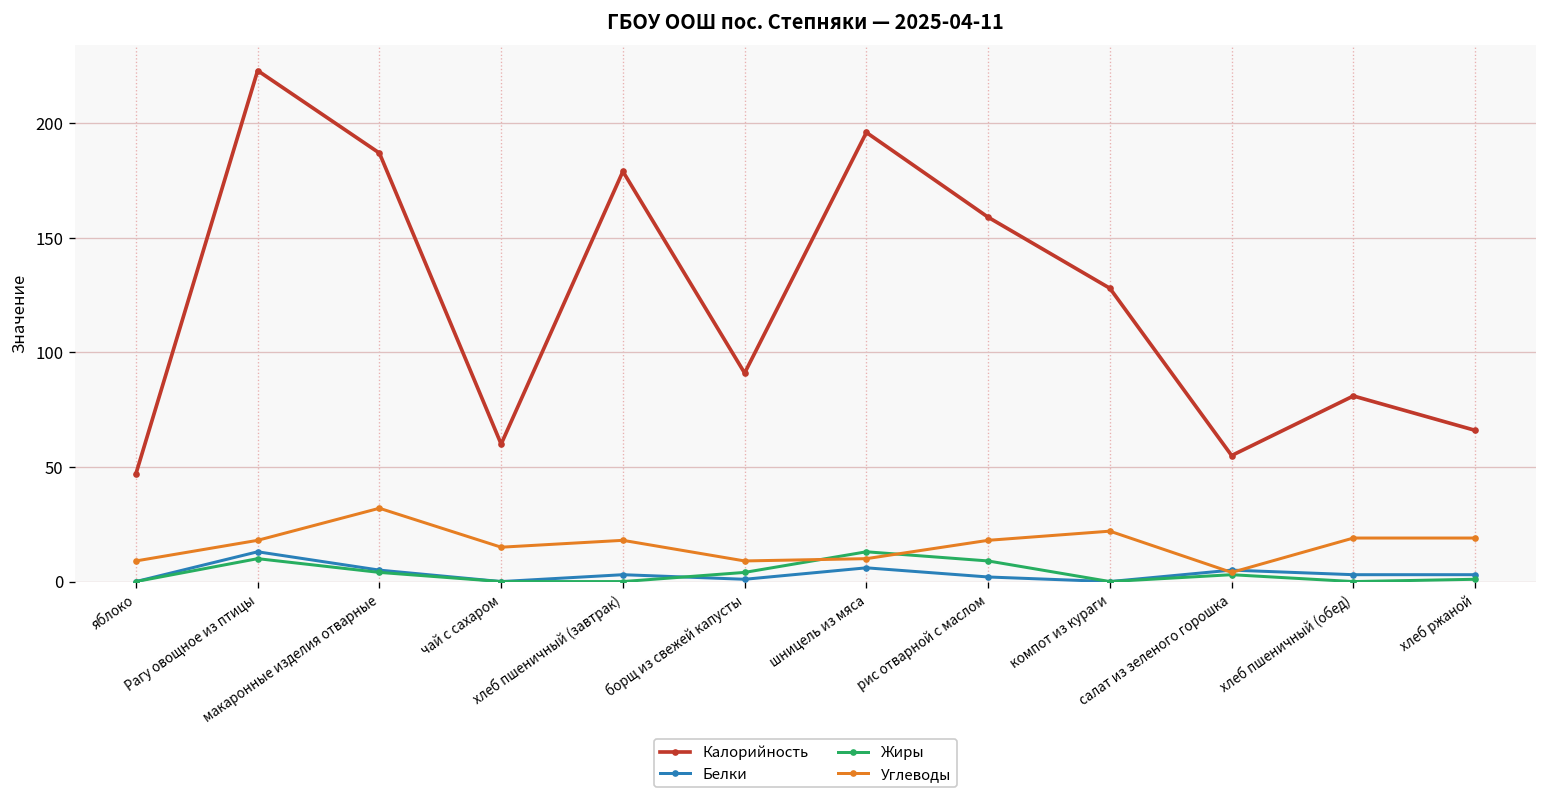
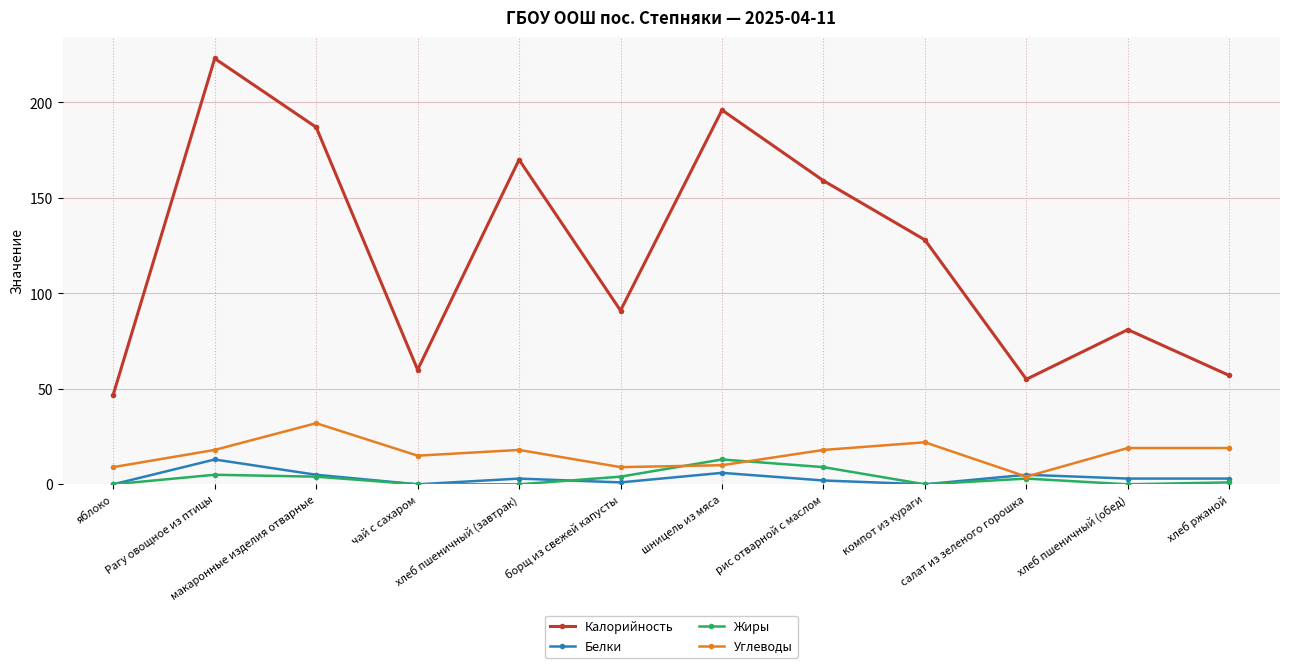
  {
    "Калорийность": {
      "яблоко": 47,
      "Рагу овощное из птицы": 223,
      "макаронные изделия отварные": 187,
      "чай с сахаром": 60,
-     "хлеб пшеничный (завтрак)": 179,
+     "хлеб пшеничный (завтрак)": 170,
      "борщ из свежей капусты": 91,
      "шницель из мяса": 196,
      "рис отварной с маслом": 159,
      "компот из кураги": 128,
      "салат из зеленого горошка": 55,
      "хлеб пшеничный (обед)": 81,
-     "хлеб ржаной": 66
+     "хлеб ржаной": 57
    },
    "Белки": {
      "Рагу овощное из птицы": 13,
      "хлеб пшеничный (завтрак)": 3,
      "борщ из свежей капусты": 1,
      "шницель из мяса": 6,
      "рис отварной с маслом": 2,
      "хлеб пшеничный (обед)": 3,
      "хлеб ржаной": 3
    },
    "Жиры": {
-     "Рагу овощное из птицы": 10,
+     "Рагу овощное из птицы": 5,
      "хлеб пшеничный (завтрак)": 0,
      "борщ из свежей капусты": 4,
      "шницель из мяса": 13,
      "рис отварной с маслом": 9,
      "хлеб пшеничный (обед)": 0,
      "хлеб ржаной": 1
    },
    "Углеводы": {
      "яблоко": 9,
      "Рагу овощное из птицы": 18,
      "макаронные изделия отварные": 32,
      "чай с сахаром": 15,
      "хлеб пшеничный (завтрак)": 18,
      "борщ из свежей капусты": 9,
      "шницель из мяса": 10,
      "рис отварной с маслом": 18,
      "компот из кураги": 22,
      "хлеб пшеничный (обед)": 19,
      "хлеб ржаной": 19
    }
  }
